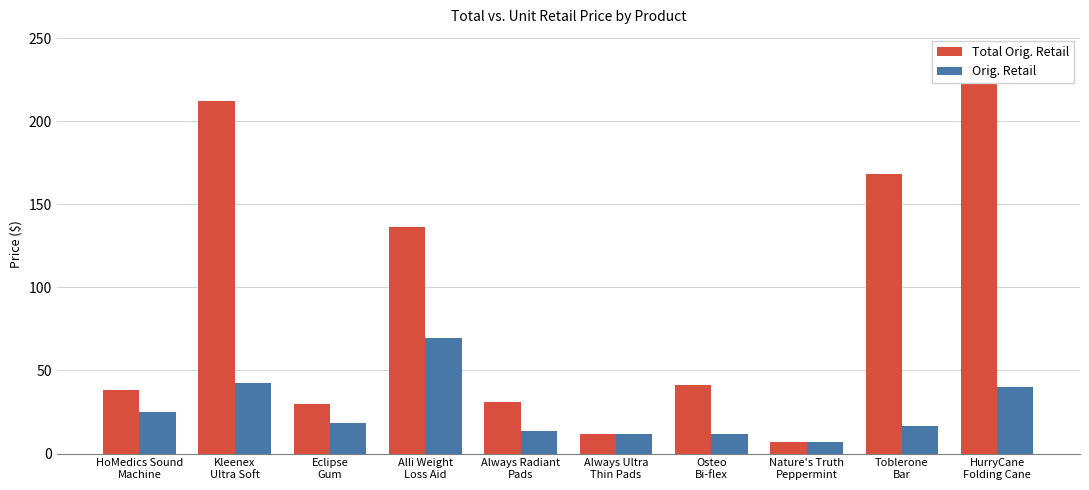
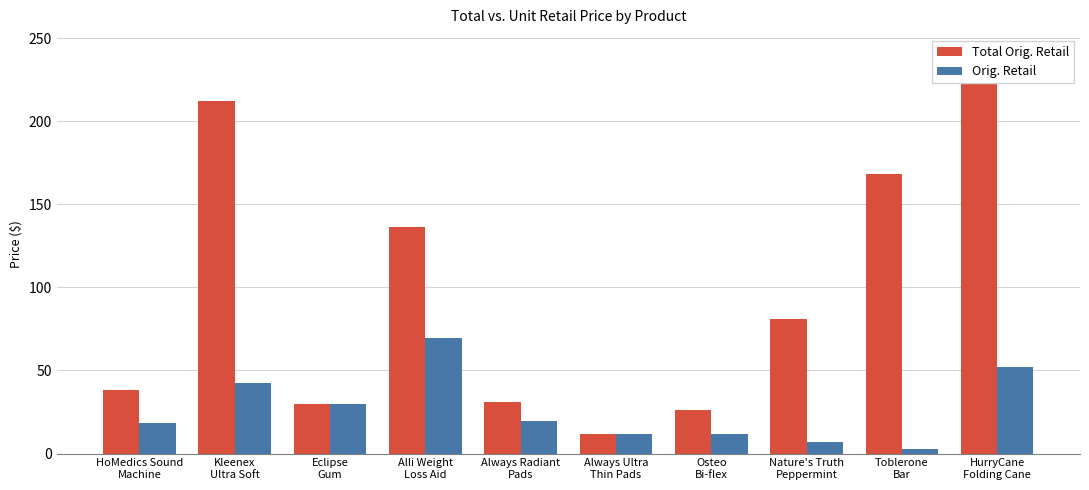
  {
    "Total Orig. Retail": {
      "HoMedics Sound Machine": 38,
      "Kleenex Ultra Soft": 212,
      "Eclipse Gum": 30,
      "Alli Weight Loss Aid": 136,
      "Always Radiant Pads": 31,
      "Always Ultra Thin Pads": 12,
-     "Osteo Bi-flex": 41,
-     "Nature's Truth Peppermint": 7,
+     "Osteo Bi-flex": 26,
+     "Nature's Truth Peppermint": 81,
      "Toblerone Bar": 168
    },
    "Orig. Retail": {
-     "HoMedics Sound Machine": 25,
+     "HoMedics Sound Machine": 19,
      "Kleenex Ultra Soft": 42,
-     "Eclipse Gum": 18,
+     "Eclipse Gum": 30,
      "Alli Weight Loss Aid": 69,
-     "Always Radiant Pads": 14,
+     "Always Radiant Pads": 19,
      "Always Ultra Thin Pads": 12,
      "Osteo Bi-flex": 12,
      "Nature's Truth Peppermint": 7,
-     "Toblerone Bar": 17,
-     "HurryCane Folding Cane": 40
+     "Toblerone Bar": 3,
+     "HurryCane Folding Cane": 52
    }
  }
